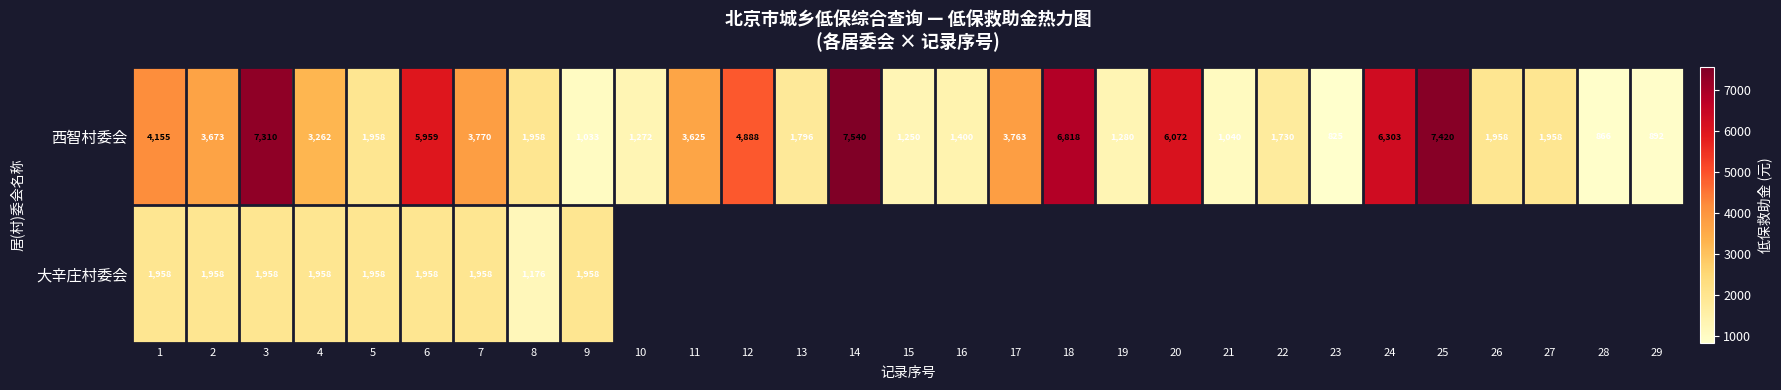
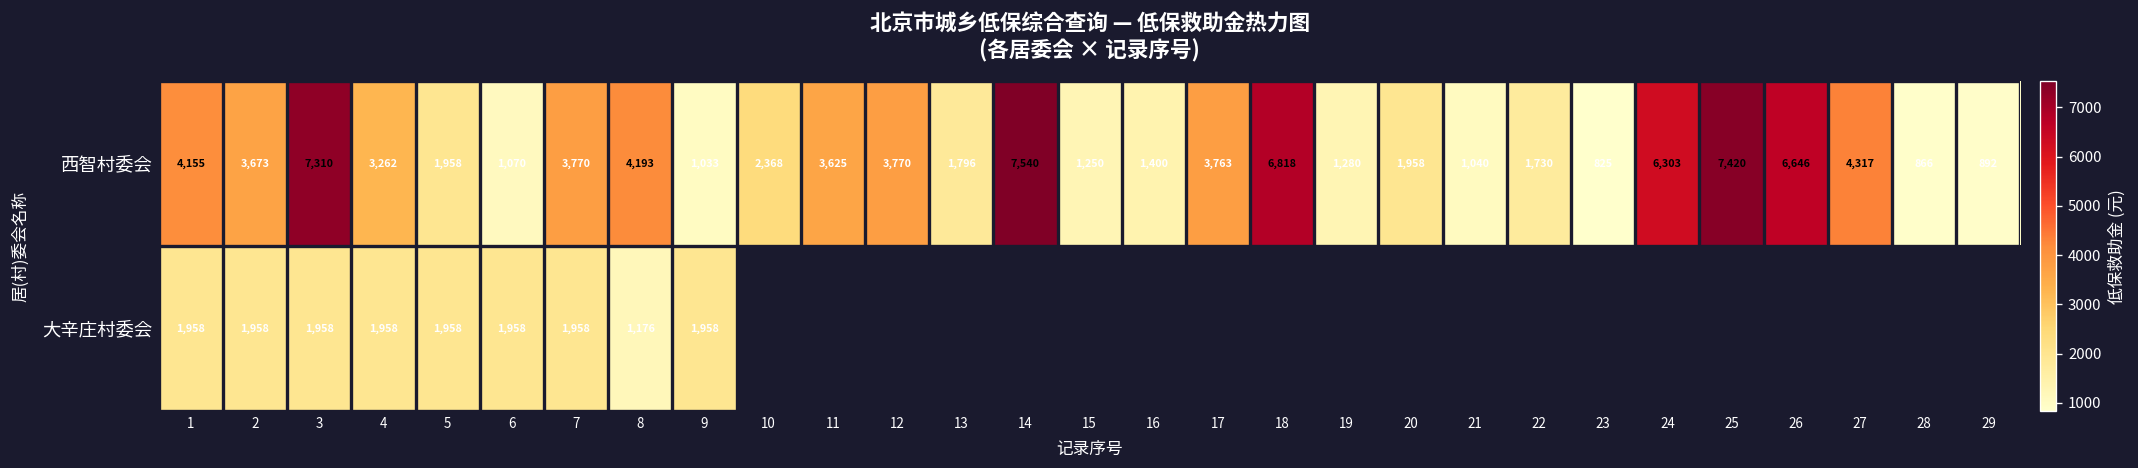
  {
    "西智村委会": {
      "1": "4,155",
      "2": "3,673",
      "3": "7,310",
      "4": "3,262",
      "5": "1,958",
-     "6": "5,959",
+     "6": "1,070",
      "7": "3,770",
-     "8": "1,958",
+     "8": "4,193",
      "9": "1,033",
-     "10": "1,272",
+     "10": "2,368",
      "11": "3,625",
-     "12": "4,888",
+     "12": "3,770",
      "13": "1,796",
      "14": "7,540",
      "15": "1,250",
      "16": "1,400",
      "17": "3,763",
      "18": "6,818",
      "19": "1,280",
-     "20": "6,072",
+     "20": "1,958",
      "21": "1,040",
      "22": "1,730",
      "23": "825",
      "24": "6,303",
      "25": "7,420",
-     "26": "1,958",
-     "27": "1,958",
+     "26": "6,646",
+     "27": "4,317",
      "28": "866",
      "29": "892"
    },
    "大辛庄村委会": {
      "1": "1,958",
      "2": "1,958",
      "3": "1,958",
      "4": "1,958",
      "5": "1,958",
      "6": "1,958",
      "7": "1,958",
      "8": "1,176",
      "9": "1,958"
    }
  }
